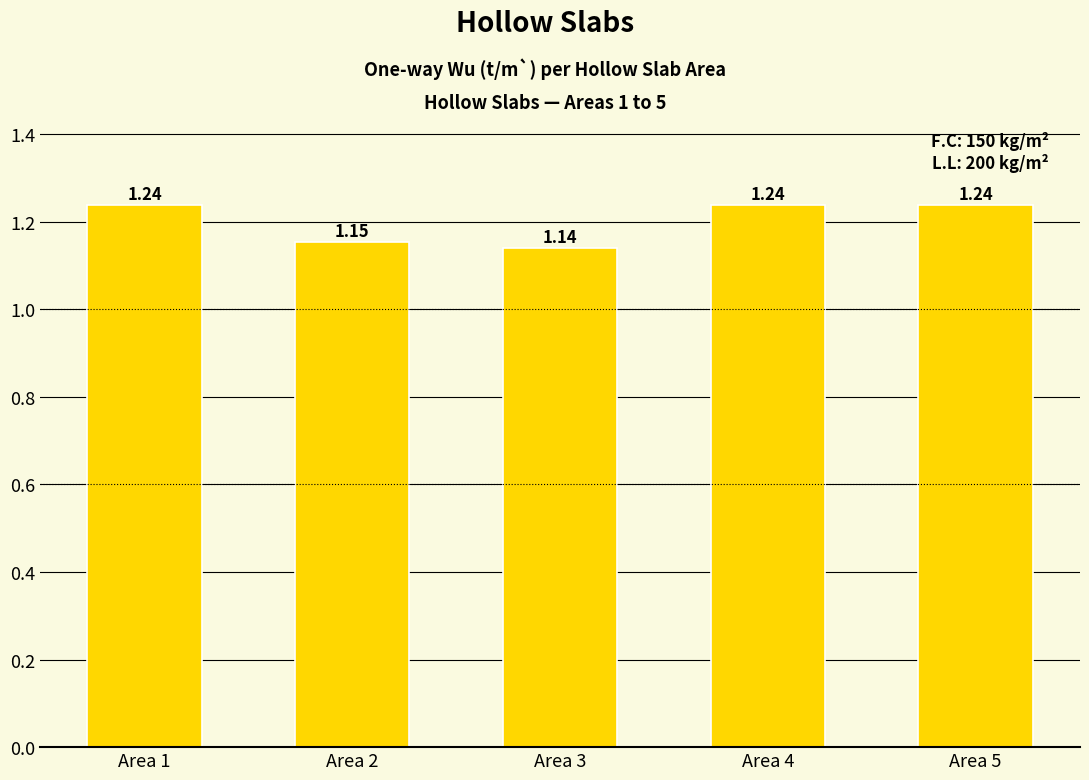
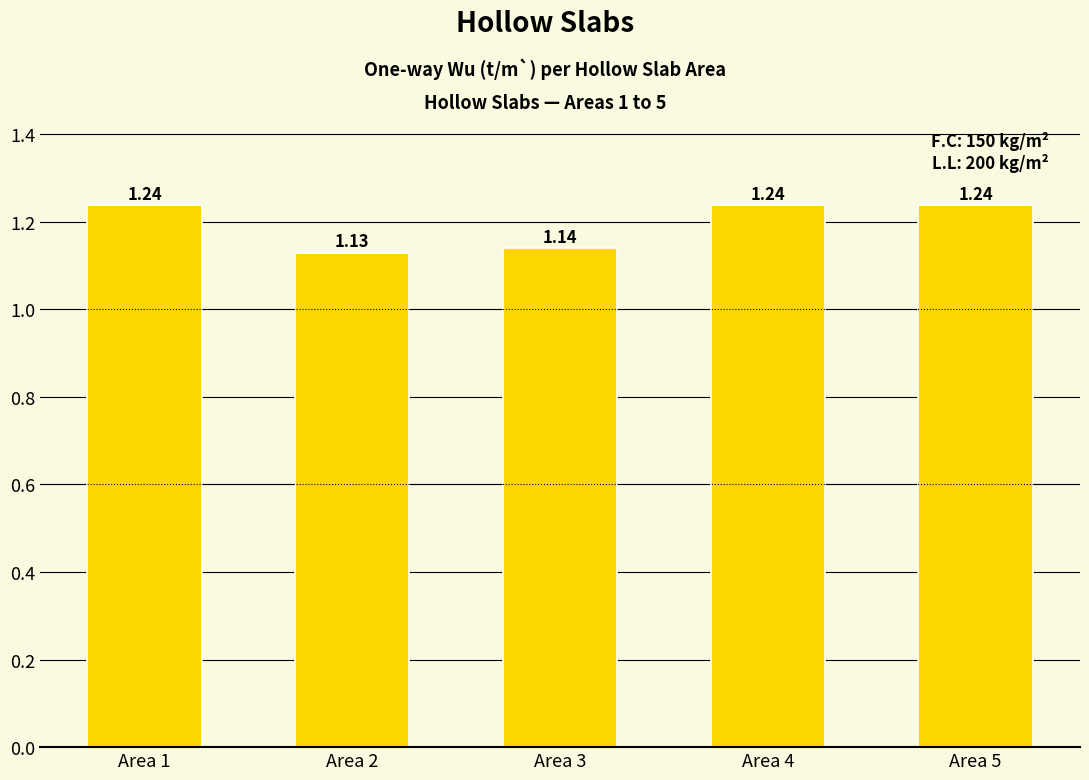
  {
    "Area 1": 1.24,
-   "Area 2": 1.15,
+   "Area 2": 1.13,
    "Area 3": 1.14,
    "Area 4": 1.24,
    "Area 5": 1.24
  }
